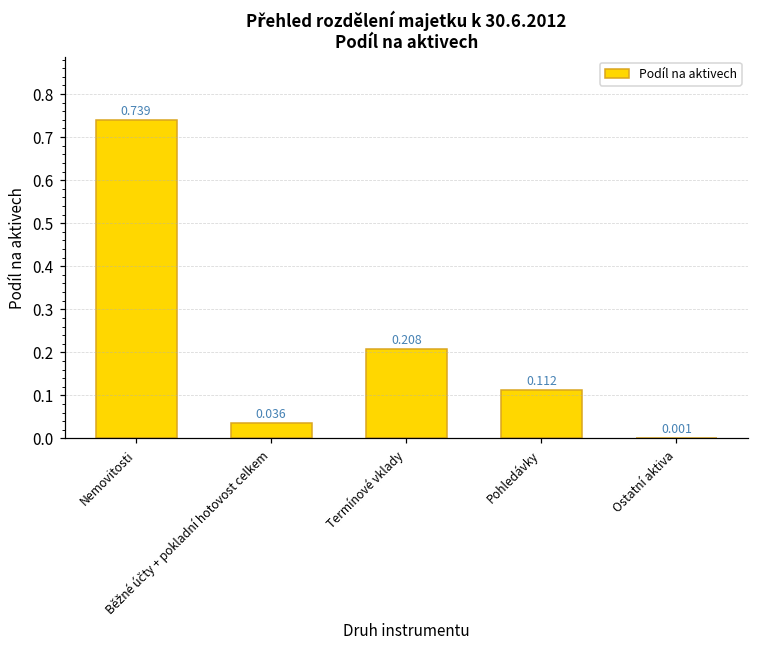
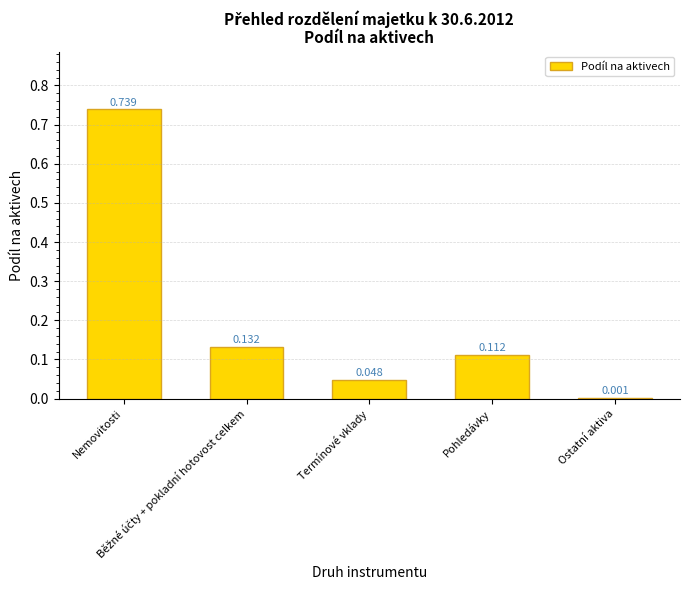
  {
    "Nemovitosti": 0.739,
-   "Běžné účty + pokladní hotovost celkem": 0.036,
-   "Termínové vklady": 0.208,
+   "Běžné účty + pokladní hotovost celkem": 0.132,
+   "Termínové vklady": 0.048,
    "Pohledávky": 0.112,
    "Ostatní aktiva": 0.001
  }
